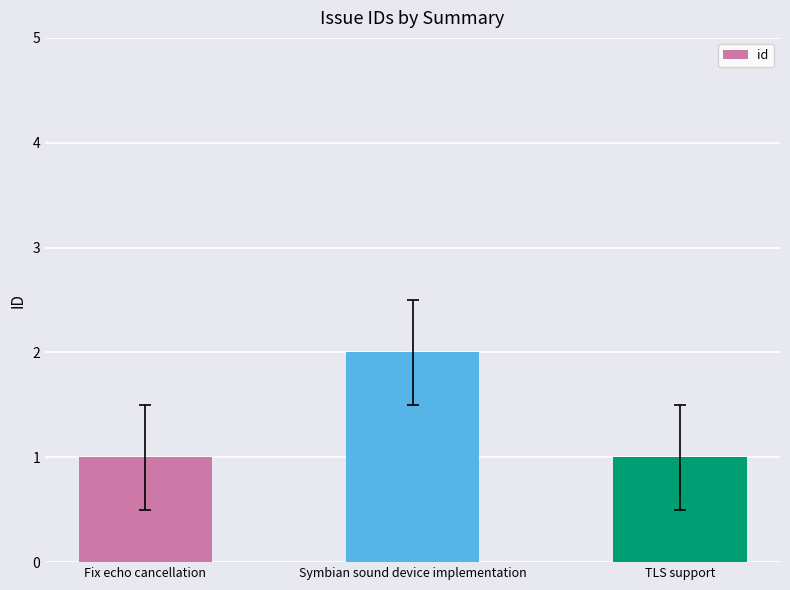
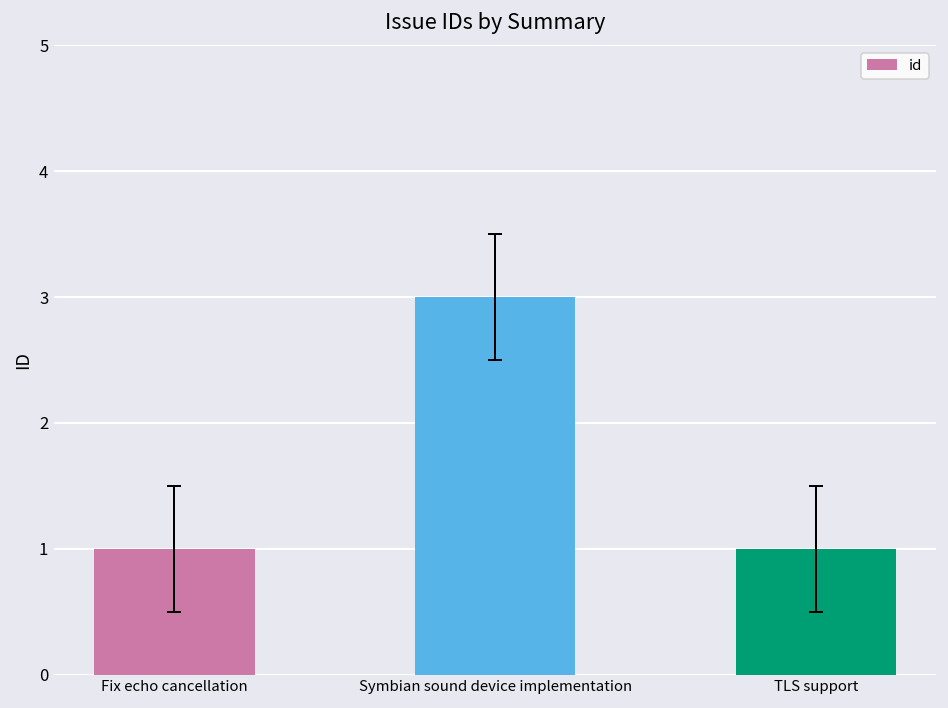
  {
    "id": {
      "Fix echo cancellation": 1,
-     "Symbian sound device implementation": 2,
+     "Symbian sound device implementation": 3,
      "TLS support": 1
    }
  }
